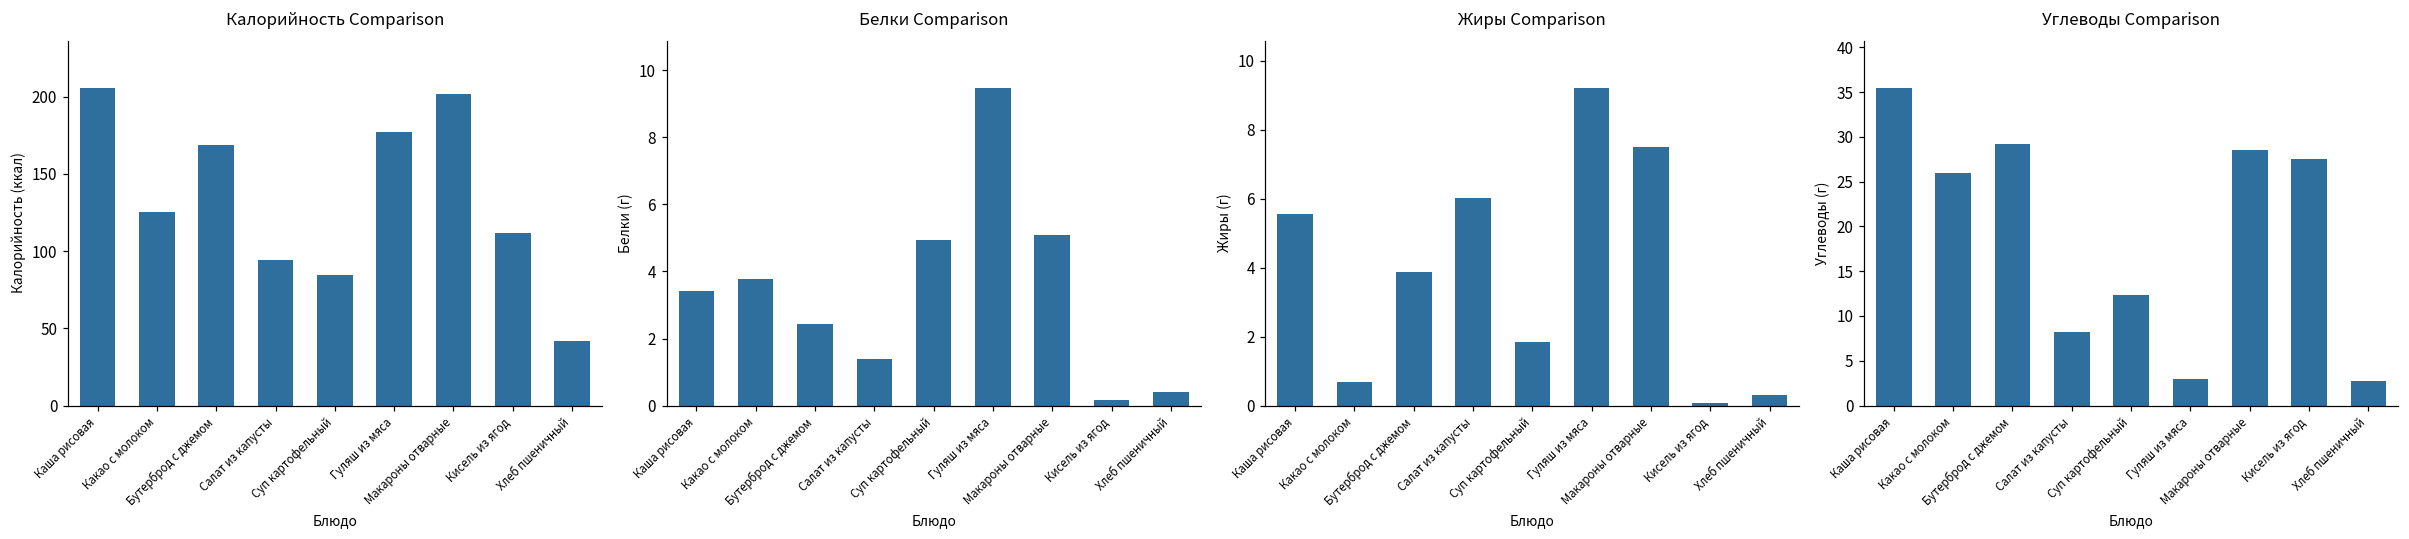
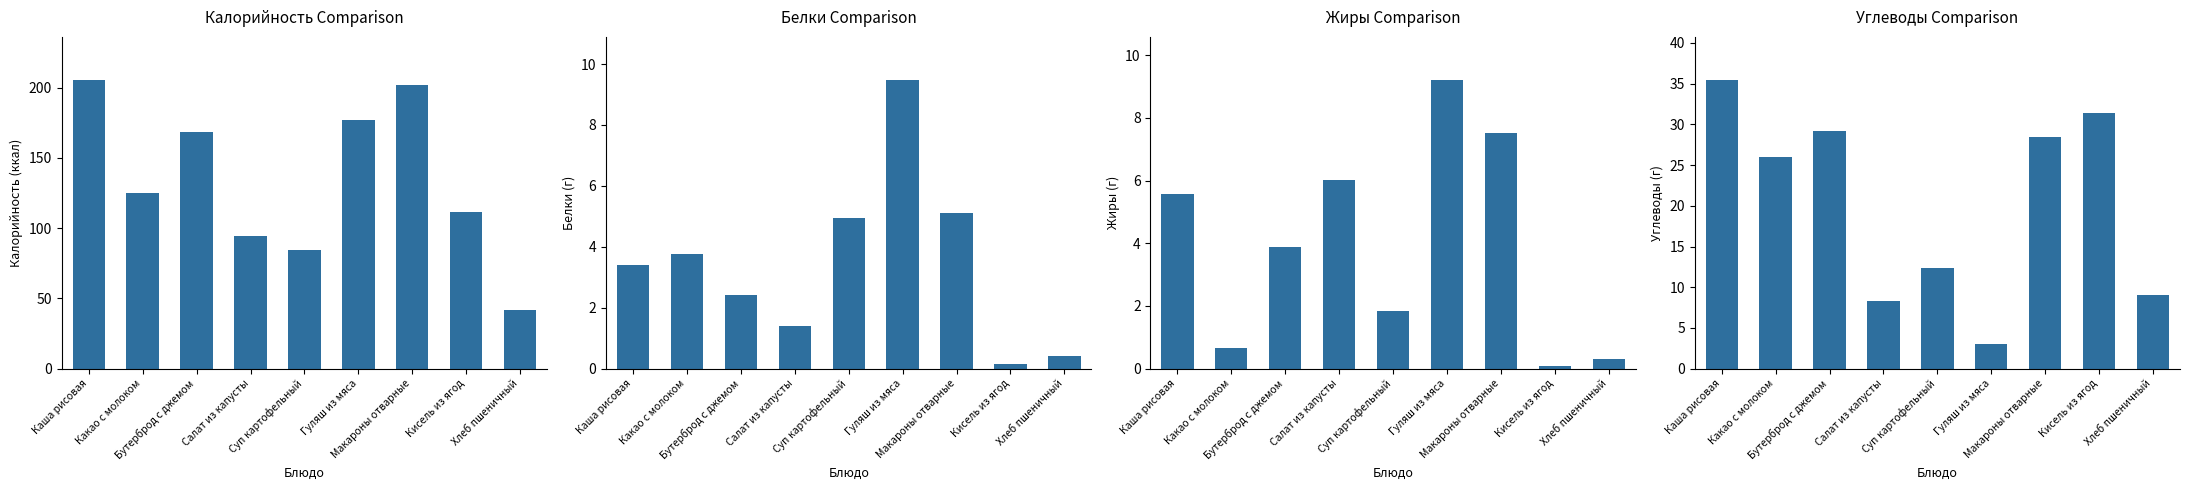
  {
    "Калорийность Comparison": {
      "Каша рисовая": 205,
      "Какао с молоком": 125,
      "Бутерброд с джемом": 169,
      "Салат из капусты": 94,
      "Суп картофельный": 85,
      "Гуляш из мяса": 177,
      "Макароны отварные": 202,
      "Кисель из ягод": 111,
      "Хлеб пшеничный": 42
    },
    "Белки Comparison": {
      "Каша рисовая": 3.4,
      "Какао с молоком": 3.8,
      "Бутерброд с джемом": 2.4,
      "Салат из капусты": 1.4,
      "Суп картофельный": 4.9,
      "Гуляш из мяса": 9.5,
      "Макароны отварные": 5.1,
      "Кисель из ягод": 0.2,
      "Хлеб пшеничный": 0.4
    },
    "Жиры Comparison": {
      "Каша рисовая": 5.6,
      "Какао с молоком": 0.7,
      "Бутерброд с джемом": 3.9,
      "Салат из капусты": 6.0,
      "Суп картофельный": 1.9,
      "Гуляш из мяса": 9.2,
      "Макароны отварные": 7.5,
      "Кисель из ягод": 0.1,
      "Хлеб пшеничный": 0.3
    },
    "Углеводы Comparison": {
      "Каша рисовая": 35,
      "Какао с молоком": 26,
      "Бутерброд с джемом": 29,
      "Салат из капусты": 8,
      "Суп картофельный": 12,
      "Гуляш из мяса": 3,
      "Макароны отварные": 29,
-     "Кисель из ягод": 28,
-     "Хлеб пшеничный": 3
+     "Кисель из ягод": 31,
+     "Хлеб пшеничный": 9
    }
  }
